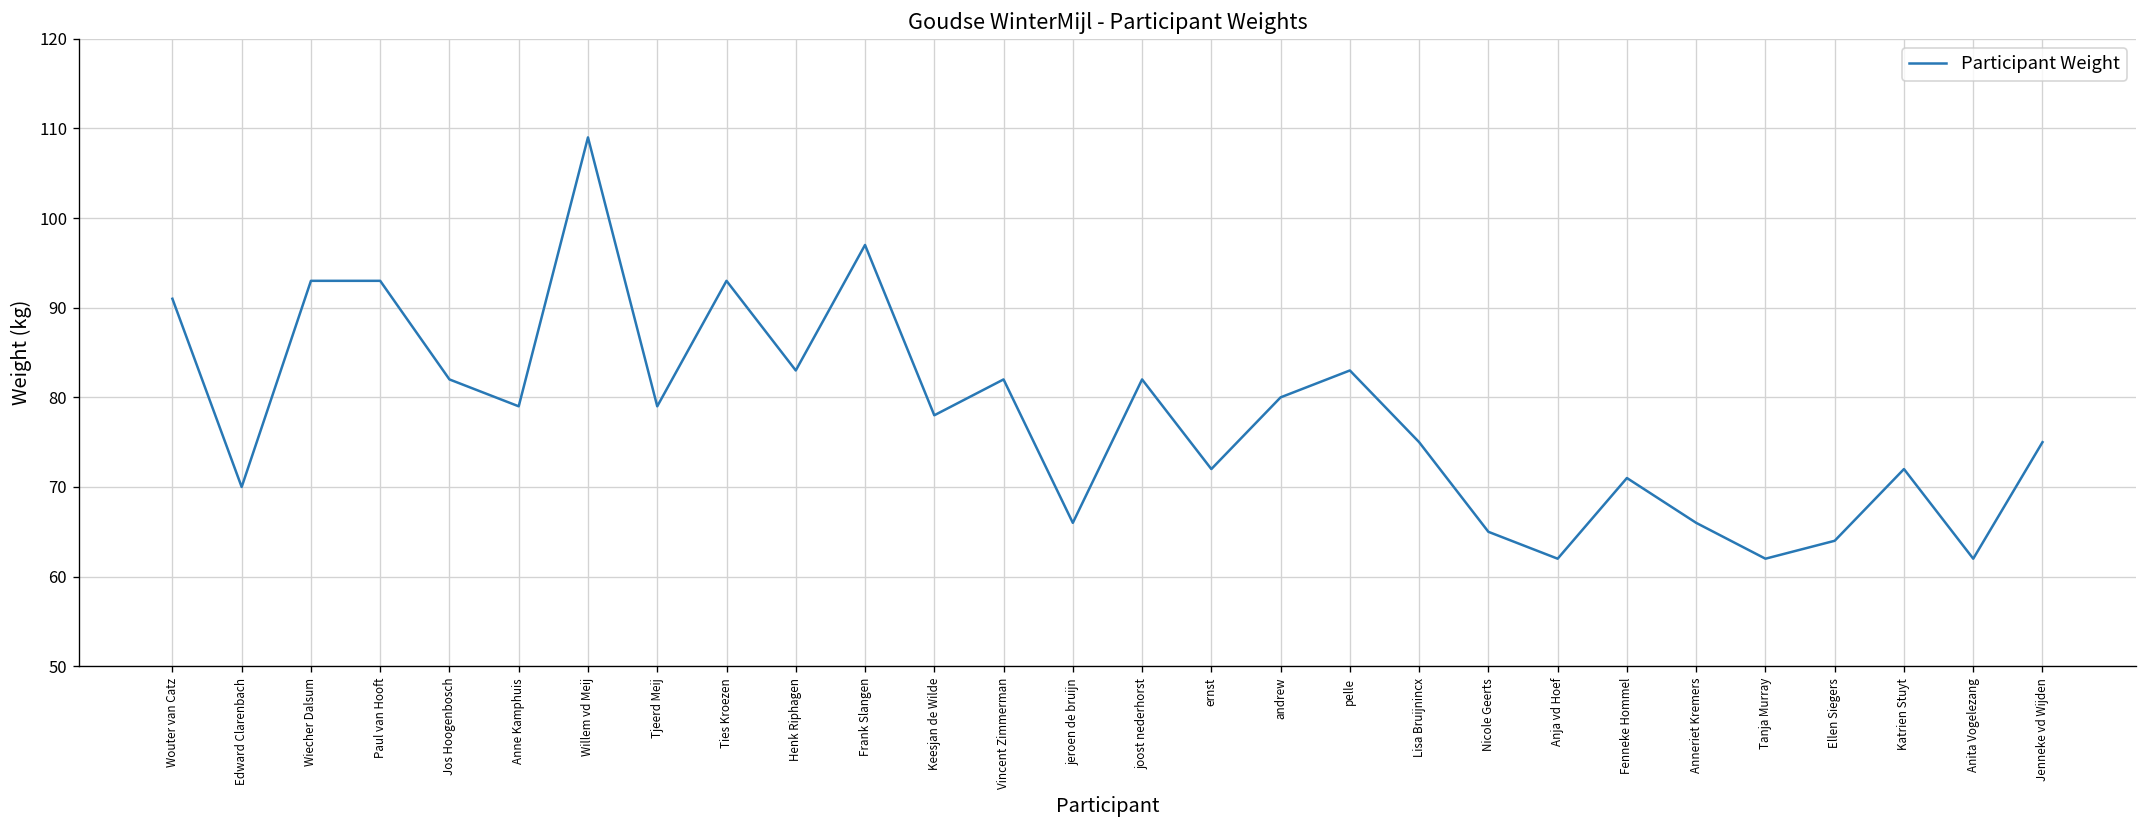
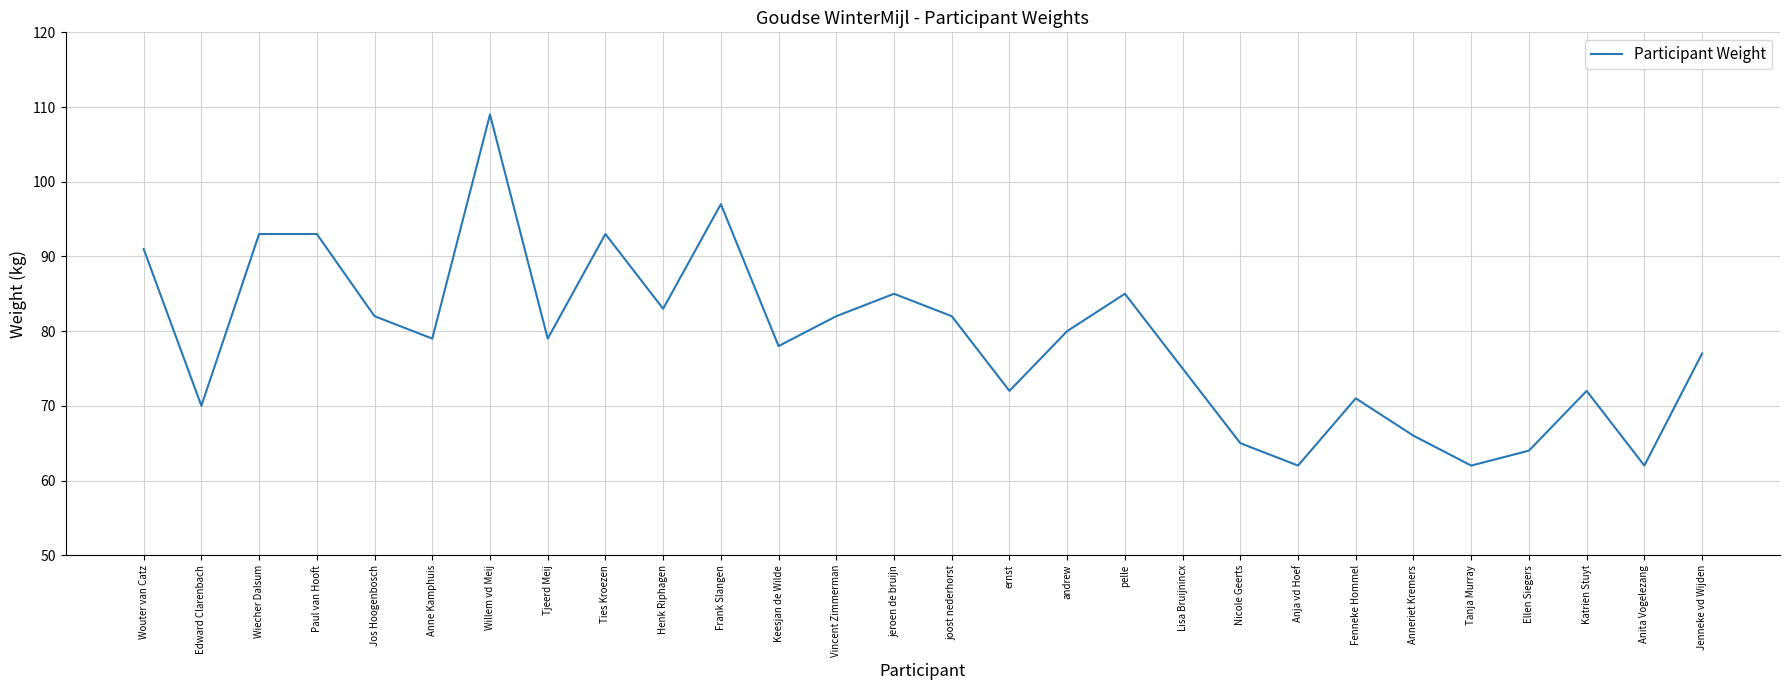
  {
    "Wouter van Catz": 91,
    "Edward Clarenbach": 70,
    "Wiecher Dalsum": 93,
    "Paul van Hooft": 93,
    "Jos Hoogenbosch": 82,
    "Anne Kamphuis": 79,
    "Willem vd Meij": 109,
    "Tjeerd Meij": 79,
    "Ties Kroezen": 93,
    "Henk Riphagen": 83,
    "Frank Slangen": 97,
    "Keesjan de Wilde": 78,
    "Vincent Zimmerman": 82,
-   "jeroen de bruijn": 66,
+   "jeroen de bruijn": 85,
    "joost nederhorst": 82,
    "ernst": 72,
    "andrew": 80,
-   "pelle": 83,
+   "pelle": 85,
    "Lisa Bruijnincx": 75,
    "Nicole Geerts": 65,
    "Anja vd Hoef": 62,
    "Fenneke Hommel": 71,
    "Anneriet Kremers": 66,
    "Tanja Murray": 62,
    "Ellen Siegers": 64,
    "Katrien Stuyt": 72,
    "Anita Vogelezang": 62,
-   "Jenneke vd Wijden": 75
+   "Jenneke vd Wijden": 77
  }
